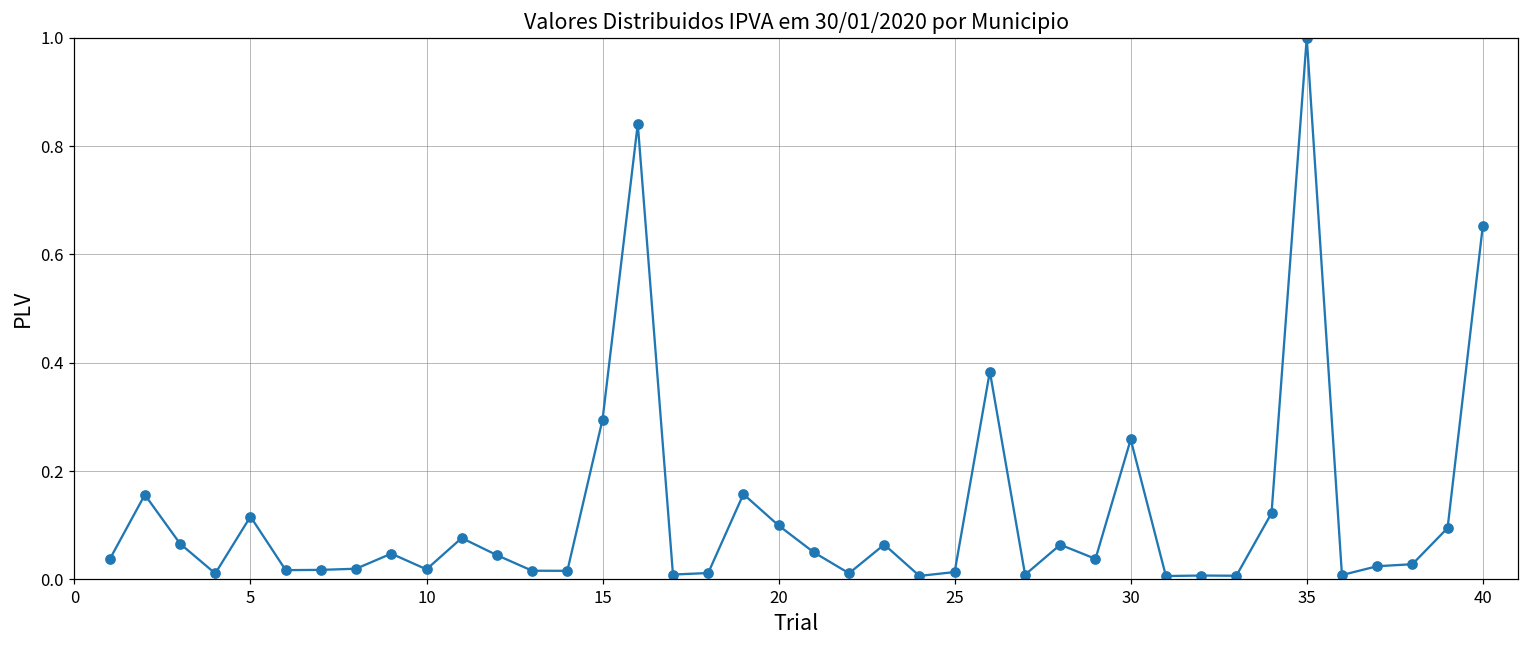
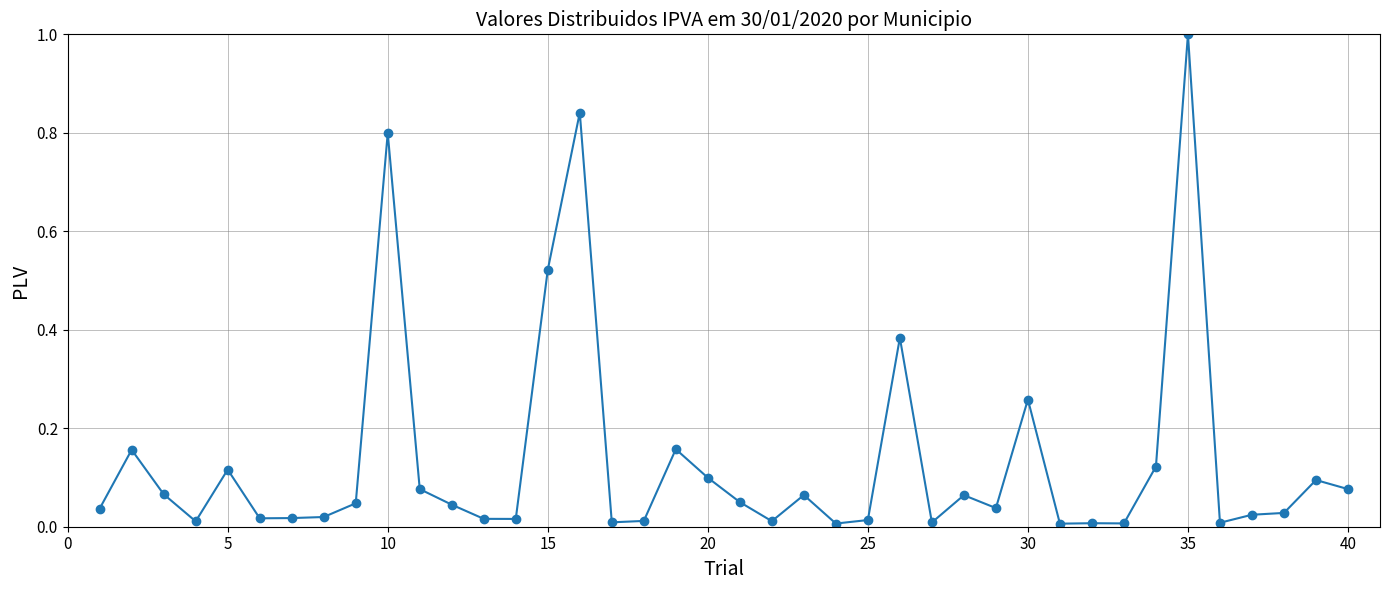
  {
    "5": 0.12,
-   "10": 0.02,
-   "15": 0.30,
+   "10": 0.80,
+   "15": 0.52,
    "20": 0.10,
    "25": 0.01,
    "30": 0.26,
    "35": 1.00,
-   "40": 0.65
+   "40": 0.08
  }
